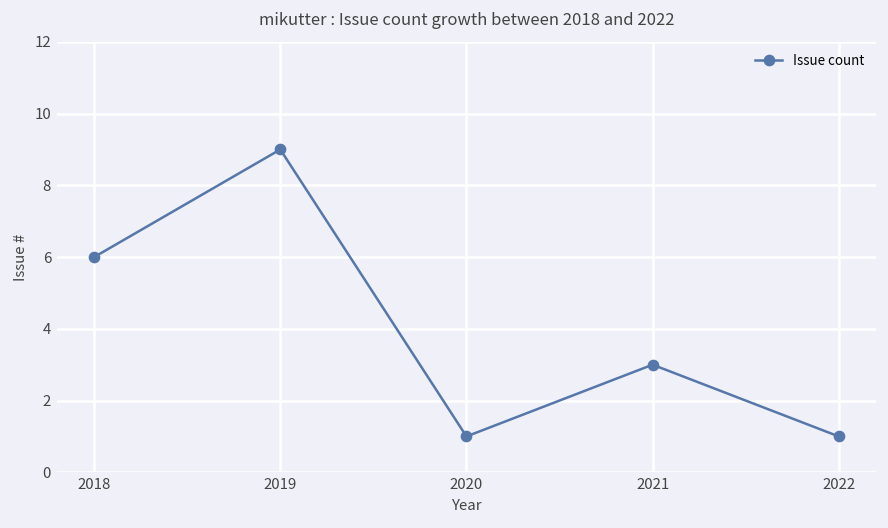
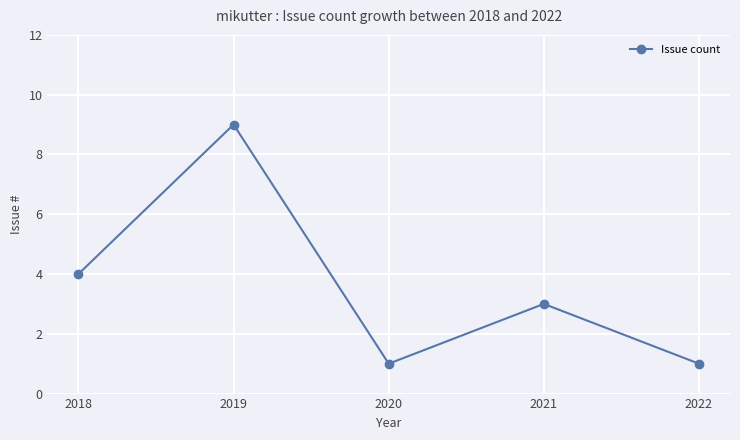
  {
-   "2018": 6,
+   "2018": 4,
    "2019": 9,
    "2020": 1,
    "2021": 3,
    "2022": 1
  }
